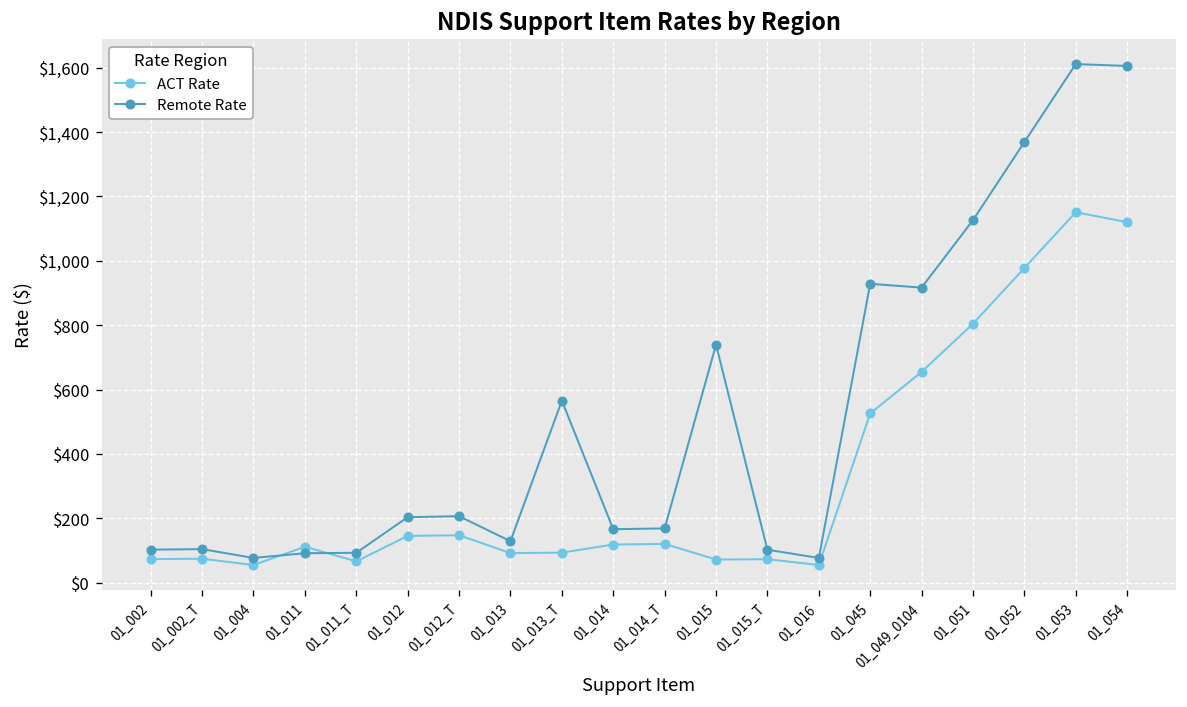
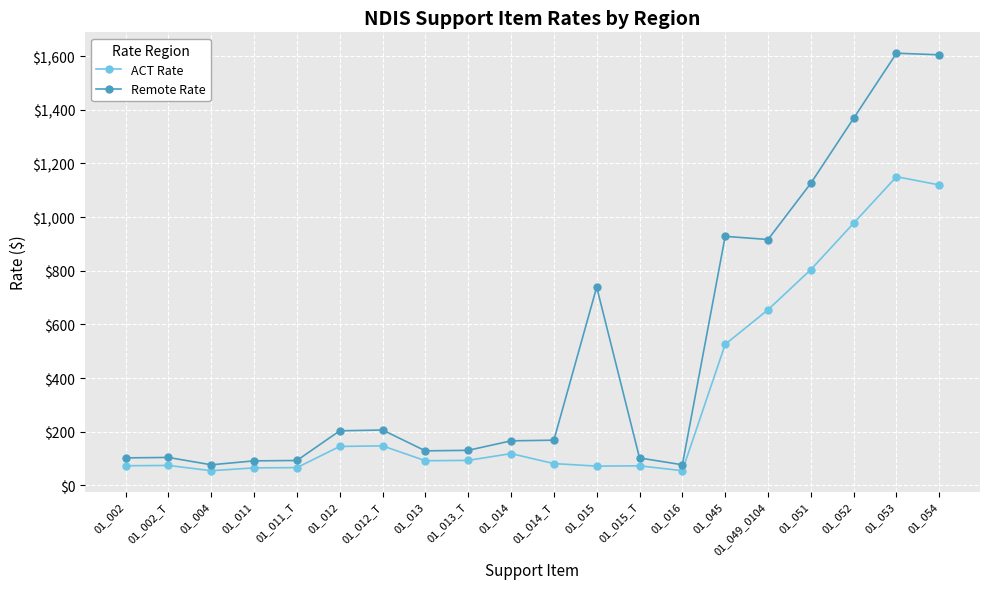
  {
    "ACT Rate": {
      "01_002": "$70",
      "01_002_T": "$70",
      "01_004": "$60",
-     "01_011": "$110",
+     "01_011": "$70",
      "01_011_T": "$70",
      "01_012": "$150",
      "01_012_T": "$150",
      "01_013": "$90",
      "01_013_T": "$90",
      "01_014": "$120",
-     "01_014_T": "$120",
+     "01_014_T": "$80",
      "01_015": "$70",
      "01_015_T": "$70",
      "01_016": "$60",
      "01_045": "$530",
      "01_049_0104": "$650",
      "01_051": "$800",
      "01_052": "$980",
      "01_053": "$1,150",
      "01_054": "$1,120"
    },
    "Remote Rate": {
      "01_002": "$100",
      "01_002_T": "$100",
      "01_004": "$80",
      "01_011": "$90",
      "01_011_T": "$90",
      "01_012": "$200",
      "01_012_T": "$210",
      "01_013": "$130",
-     "01_013_T": "$570",
+     "01_013_T": "$130",
      "01_014": "$170",
      "01_014_T": "$170",
      "01_015": "$740",
      "01_015_T": "$100",
      "01_016": "$80",
      "01_045": "$930",
      "01_049_0104": "$920",
      "01_051": "$1,130",
      "01_052": "$1,370",
      "01_053": "$1,610",
      "01_054": "$1,600"
    }
  }
